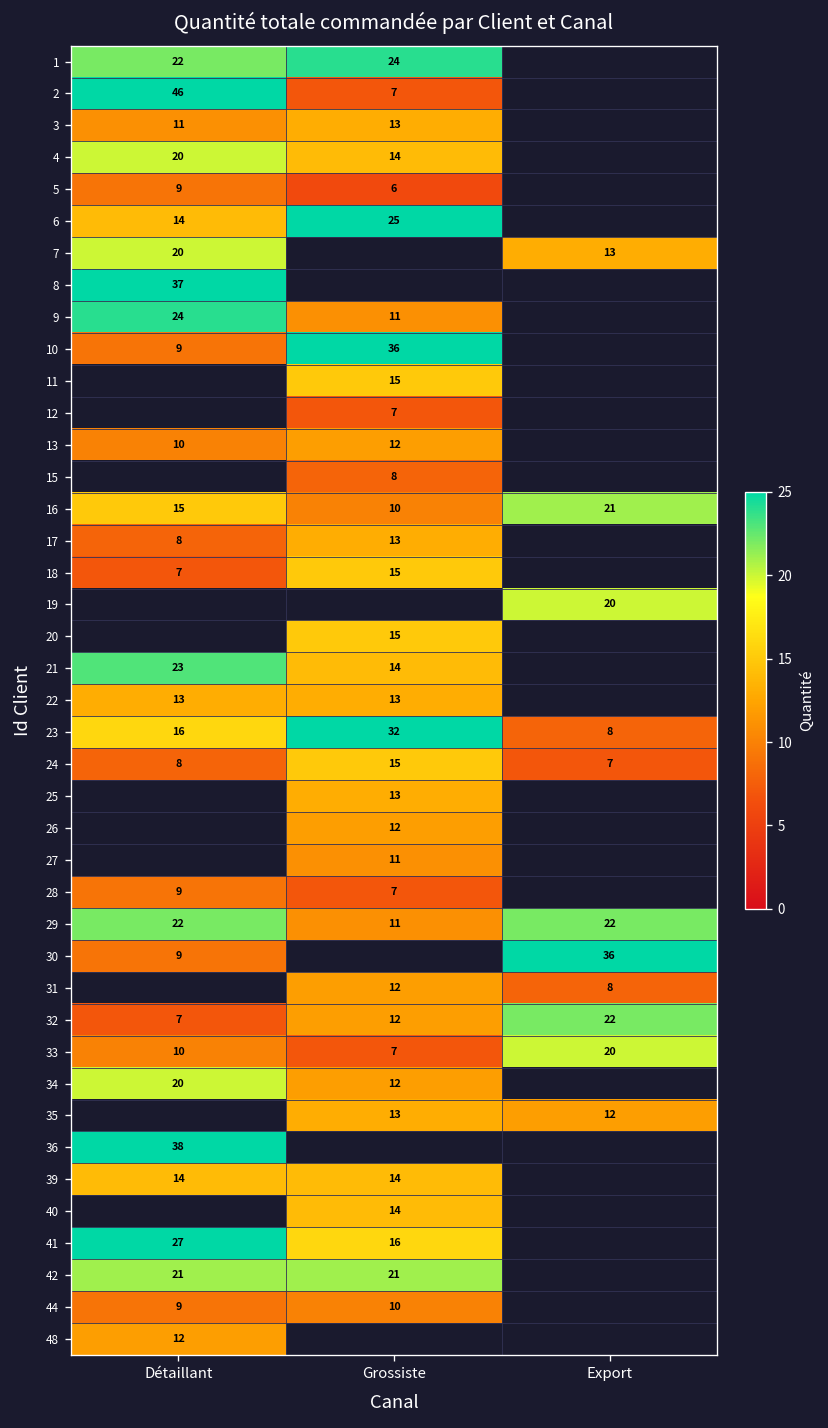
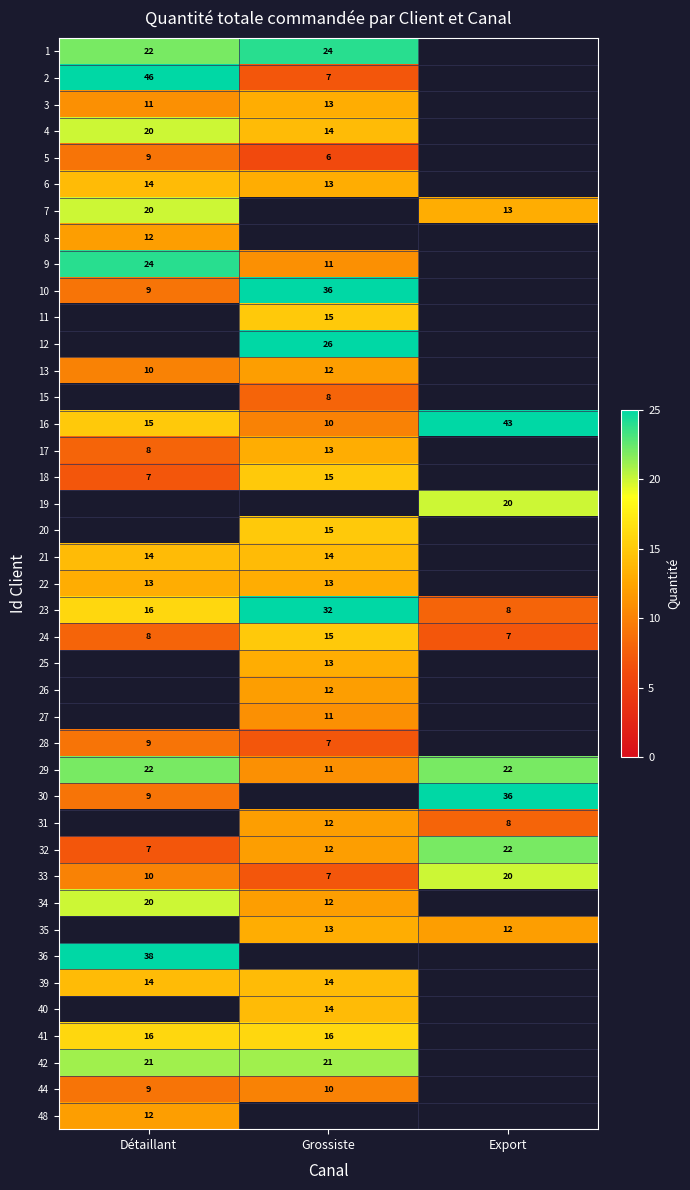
  {
    "1": {
      "Détaillant": 22,
      "Grossiste": 24
    },
    "2": {
      "Détaillant": 46,
      "Grossiste": 7
    },
    "3": {
      "Détaillant": 11,
      "Grossiste": 13
    },
    "4": {
      "Détaillant": 20,
      "Grossiste": 14
    },
    "5": {
      "Détaillant": 9,
      "Grossiste": 6
    },
    "6": {
      "Détaillant": 14,
-     "Grossiste": 25
+     "Grossiste": 13
    },
    "7": {
      "Détaillant": 20,
      "Export": 13
    },
    "8": {
-     "Détaillant": 37
+     "Détaillant": 12
    },
    "9": {
      "Détaillant": 24,
      "Grossiste": 11
    },
    "10": {
      "Détaillant": 9,
      "Grossiste": 36
    },
    "11": {
      "Grossiste": 15
    },
    "12": {
-     "Grossiste": 7
+     "Grossiste": 26
    },
    "13": {
      "Détaillant": 10,
      "Grossiste": 12
    },
    "15": {
      "Grossiste": 8
    },
    "16": {
      "Détaillant": 15,
      "Grossiste": 10,
-     "Export": 21
+     "Export": 43
    },
    "17": {
      "Détaillant": 8,
      "Grossiste": 13
    },
    "18": {
      "Détaillant": 7,
      "Grossiste": 15
    },
    "19": {
      "Export": 20
    },
    "20": {
      "Grossiste": 15
    },
    "21": {
-     "Détaillant": 23,
+     "Détaillant": 14,
      "Grossiste": 14
    },
    "22": {
      "Détaillant": 13,
      "Grossiste": 13
    },
    "23": {
      "Détaillant": 16,
      "Grossiste": 32,
      "Export": 8
    },
    "24": {
      "Détaillant": 8,
      "Grossiste": 15,
      "Export": 7
    },
    "25": {
      "Grossiste": 13
    },
    "26": {
      "Grossiste": 12
    },
    "27": {
      "Grossiste": 11
    },
    "28": {
      "Détaillant": 9,
      "Grossiste": 7
    },
    "29": {
      "Détaillant": 22,
      "Grossiste": 11,
      "Export": 22
    },
    "30": {
      "Détaillant": 9,
      "Export": 36
    },
    "31": {
      "Grossiste": 12,
      "Export": 8
    },
    "32": {
      "Détaillant": 7,
      "Grossiste": 12,
      "Export": 22
    },
    "33": {
      "Détaillant": 10,
      "Grossiste": 7,
      "Export": 20
    },
    "34": {
      "Détaillant": 20,
      "Grossiste": 12
    },
    "35": {
      "Grossiste": 13,
      "Export": 12
    },
    "36": {
      "Détaillant": 38
    },
    "39": {
      "Détaillant": 14,
      "Grossiste": 14
    },
    "40": {
      "Grossiste": 14
    },
    "41": {
-     "Détaillant": 27,
+     "Détaillant": 16,
      "Grossiste": 16
    },
    "42": {
      "Détaillant": 21,
      "Grossiste": 21
    },
    "44": {
      "Détaillant": 9,
      "Grossiste": 10
    },
    "48": {
      "Détaillant": 12
    }
  }
